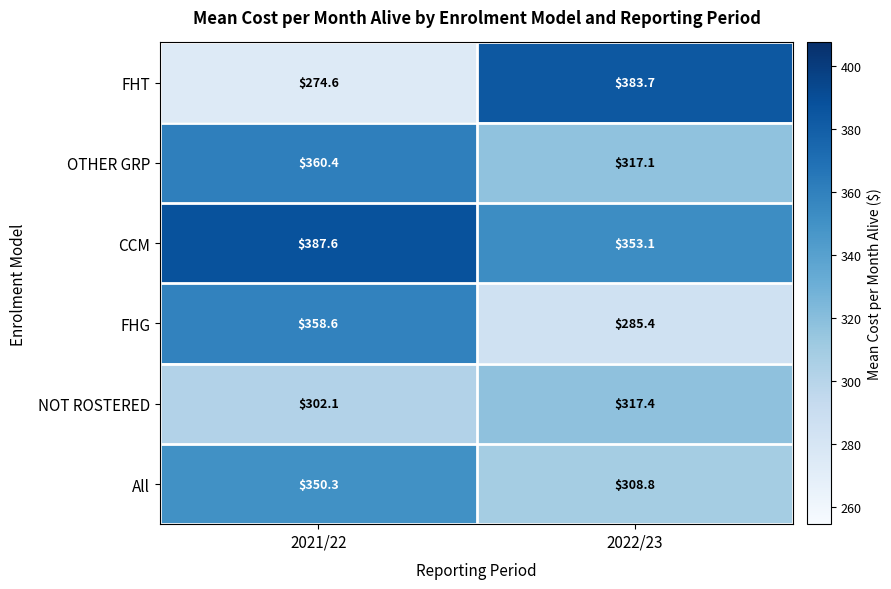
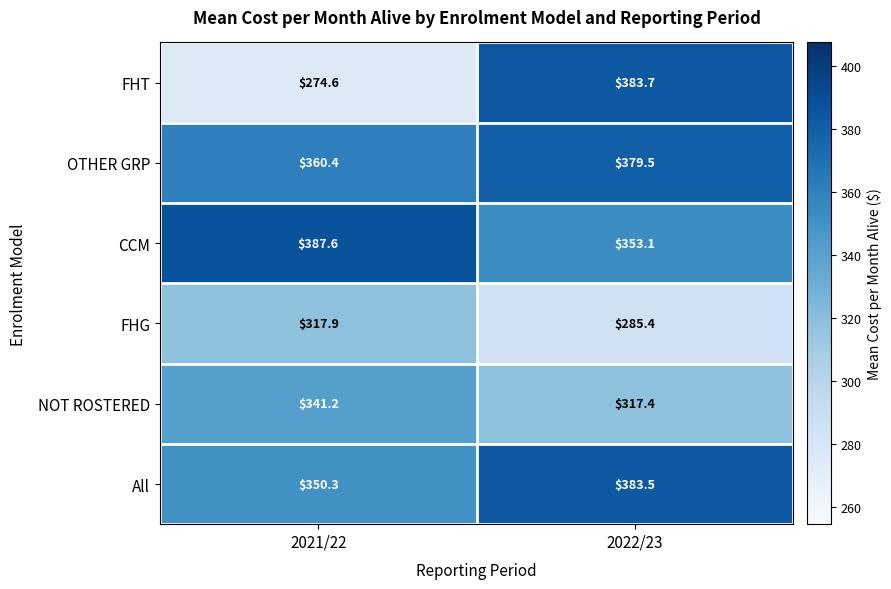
  {
    "FHT": {
      "2021/22": "$274.6",
      "2022/23": "$383.7"
    },
    "OTHER GRP": {
      "2021/22": "$360.4",
-     "2022/23": "$317.1"
+     "2022/23": "$379.5"
    },
    "CCM": {
      "2021/22": "$387.6",
      "2022/23": "$353.1"
    },
    "FHG": {
-     "2021/22": "$358.6",
+     "2021/22": "$317.9",
      "2022/23": "$285.4"
    },
    "NOT ROSTERED": {
-     "2021/22": "$302.1",
+     "2021/22": "$341.2",
      "2022/23": "$317.4"
    },
    "All": {
      "2021/22": "$350.3",
-     "2022/23": "$308.8"
+     "2022/23": "$383.5"
    }
  }
